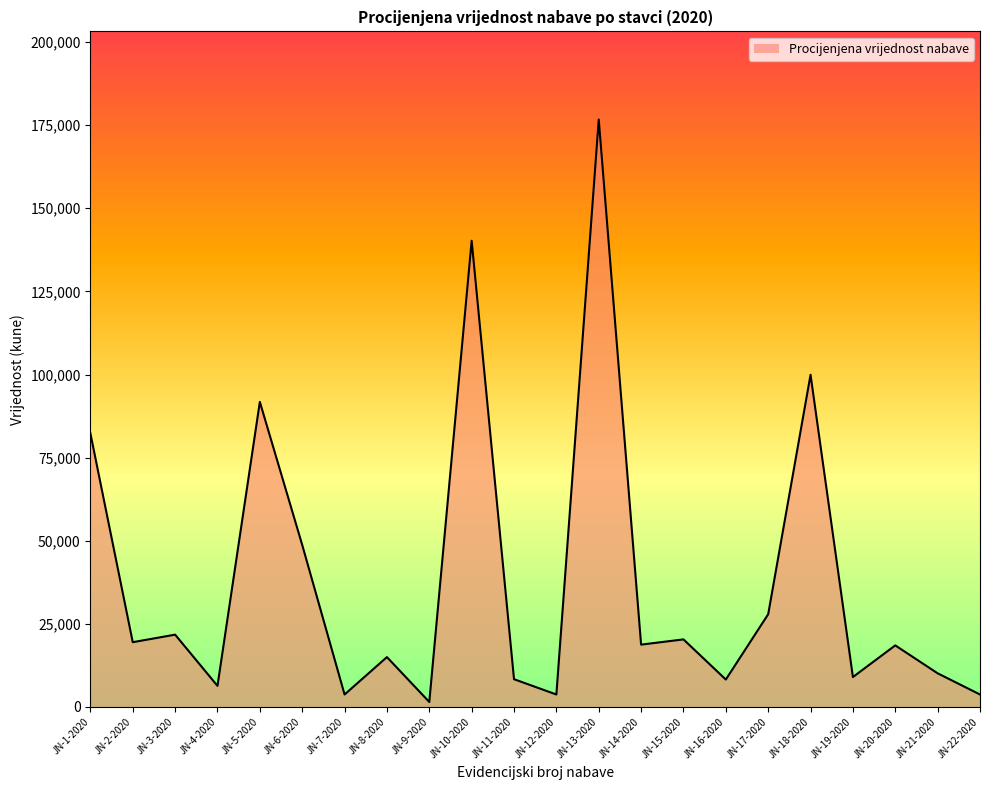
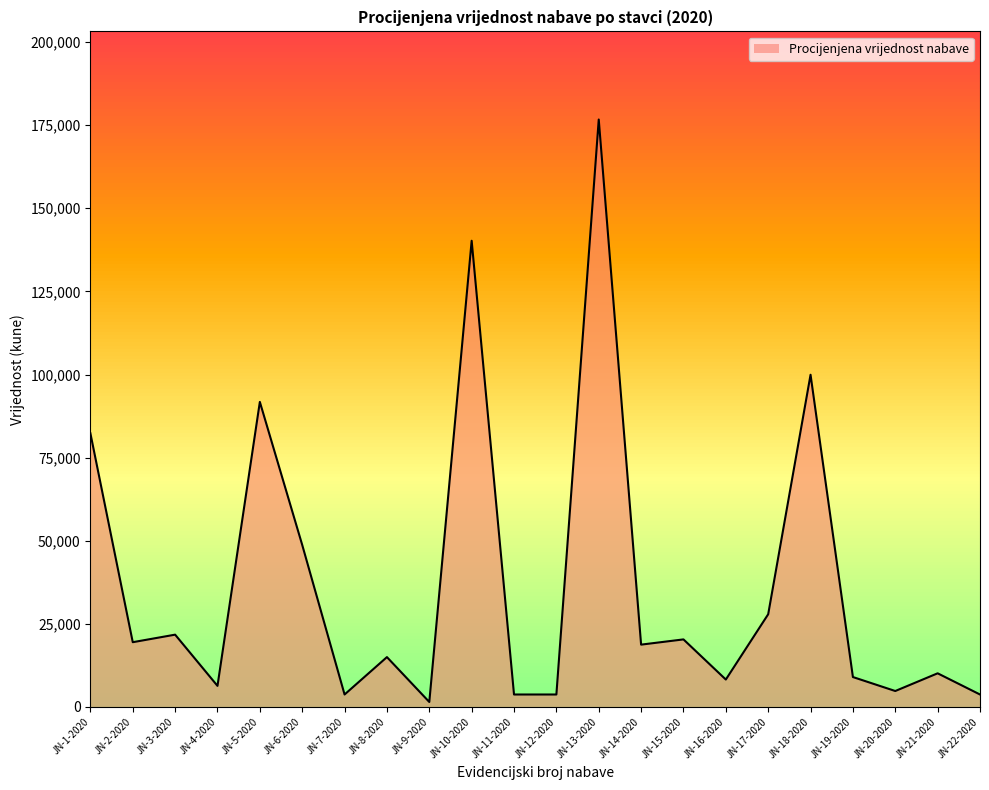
  {
    "JN-1-2020": "82,000",
    "JN-2-2020": "19,000",
    "JN-3-2020": "22,000",
    "JN-4-2020": "6,000",
    "JN-5-2020": "92,000",
    "JN-6-2020": "49,000",
    "JN-7-2020": "4,000",
    "JN-8-2020": "15,000",
    "JN-9-2020": "2,000",
    "JN-10-2020": "140,000",
-   "JN-11-2020": "8,000",
+   "JN-11-2020": "4,000",
    "JN-12-2020": "4,000",
    "JN-13-2020": "177,000",
    "JN-14-2020": "19,000",
    "JN-15-2020": "20,000",
    "JN-16-2020": "8,000",
    "JN-17-2020": "28,000",
    "JN-18-2020": "100,000",
    "JN-19-2020": "9,000",
-   "JN-20-2020": "19,000",
+   "JN-20-2020": "5,000",
    "JN-21-2020": "10,000",
    "JN-22-2020": "4,000"
  }
